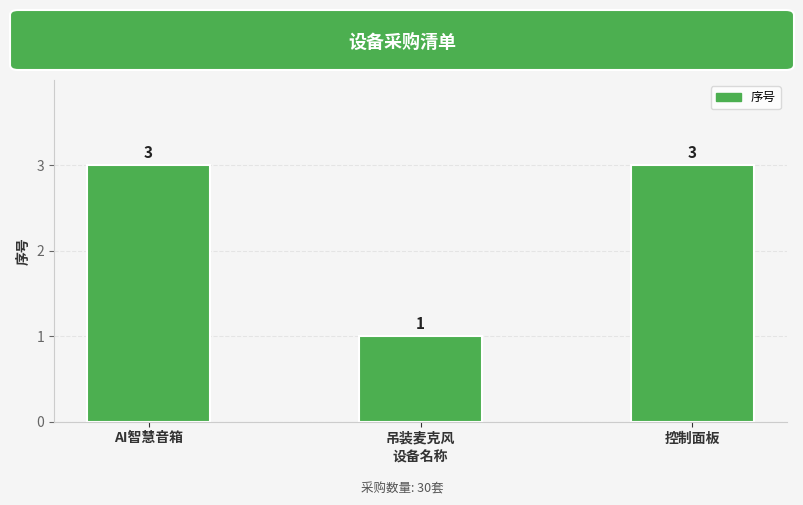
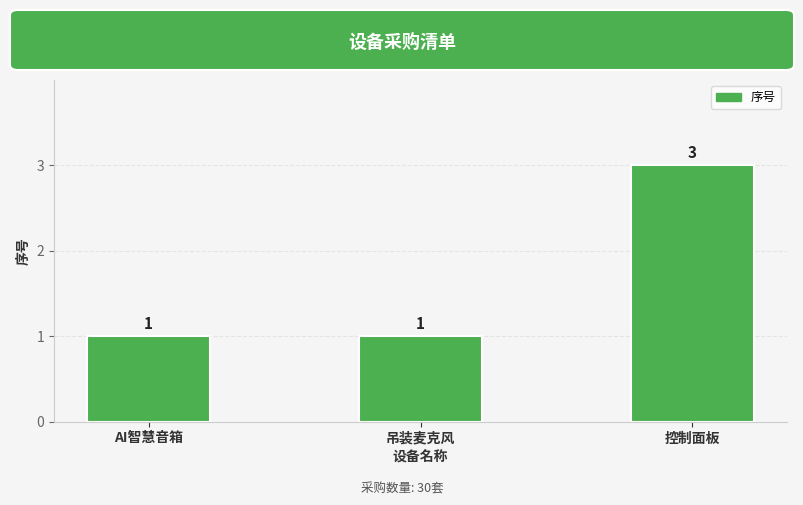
  {
-   "AI智慧音箱": 3,
+   "AI智慧音箱": 1,
    "吊装麦克风": 1,
    "控制面板": 3
  }
